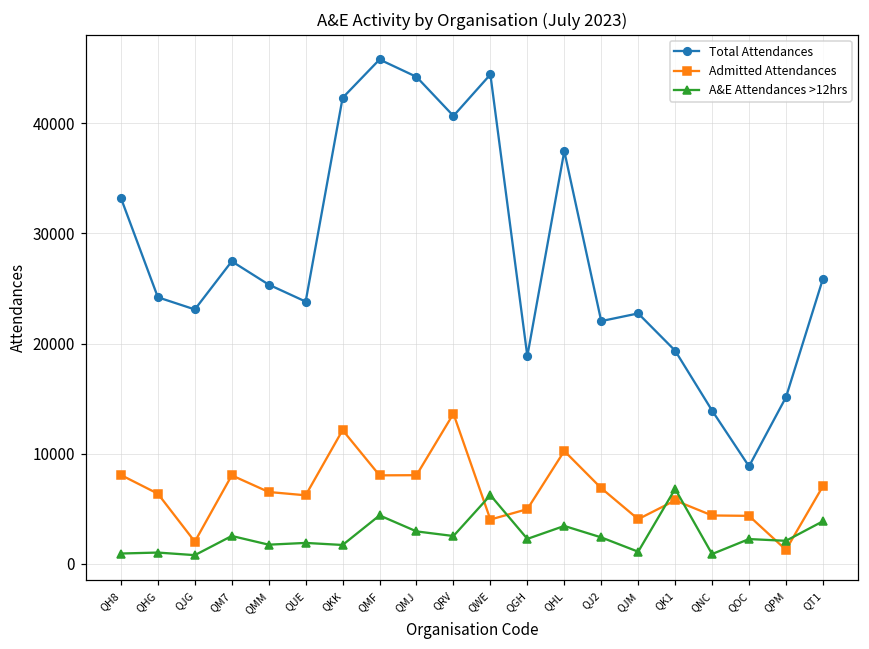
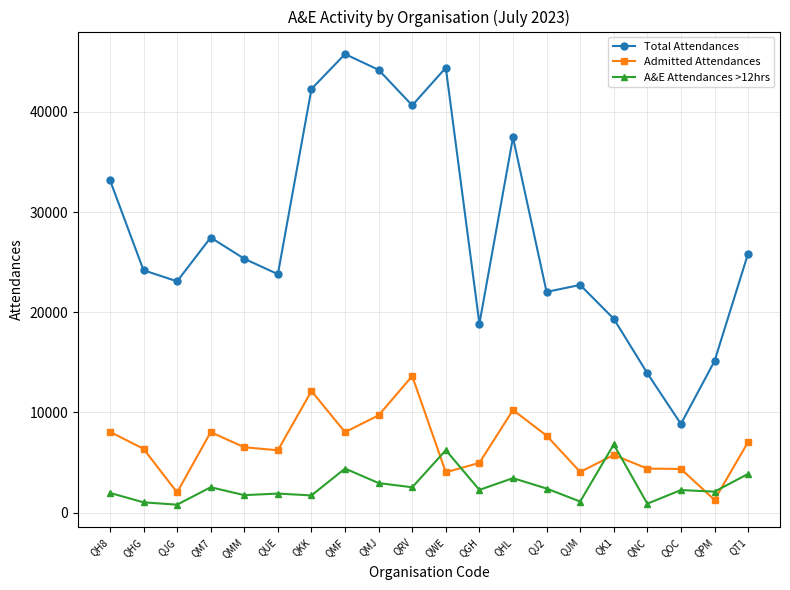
  {
    "Total Attendances": {
      "QH8": 33200,
      "QHG": 24200,
      "QJG": 23100,
      "QM7": 27500,
      "QMM": 25300,
      "QUE": 23800,
      "QKK": 42300,
      "QMF": 45800,
      "QMJ": 44200,
      "QRV": 40700,
      "QWE": 44400,
      "QGH": 18900,
      "QHL": 37500,
      "QJ2": 22000,
      "QJM": 22700,
      "QK1": 19400,
      "QNC": 13900,
      "QOC": 8900,
      "QPM": 15100,
      "QT1": 25900
    },
    "Admitted Attendances": {
      "QH8": 8100,
      "QHG": 6400,
      "QJG": 2000,
      "QM7": 8000,
      "QMM": 6500,
      "QUE": 6200,
      "QKK": 12100,
      "QMF": 8000,
-     "QMJ": 8100,
+     "QMJ": 9700,
      "QRV": 13600,
      "QWE": 4000,
      "QGH": 5000,
      "QHL": 10300,
-     "QJ2": 6900,
+     "QJ2": 7700,
      "QJM": 4100,
      "QK1": 5800,
      "QNC": 4400,
      "QOC": 4400,
      "QPM": 1300,
      "QT1": 7100
    },
    "A&E Attendances >12hrs": {
-     "QH8": 900,
+     "QH8": 2000,
      "QHG": 1000,
      "QJG": 800,
      "QM7": 2500,
      "QMM": 1800,
      "QUE": 1900,
      "QKK": 1700,
      "QMF": 4400,
      "QMJ": 3000,
      "QRV": 2500,
      "QWE": 6200,
      "QGH": 2300,
      "QHL": 3400,
      "QJ2": 2400,
      "QJM": 1100,
      "QK1": 6800,
      "QNC": 900,
      "QOC": 2300,
      "QPM": 2100,
      "QT1": 3900
    }
  }
